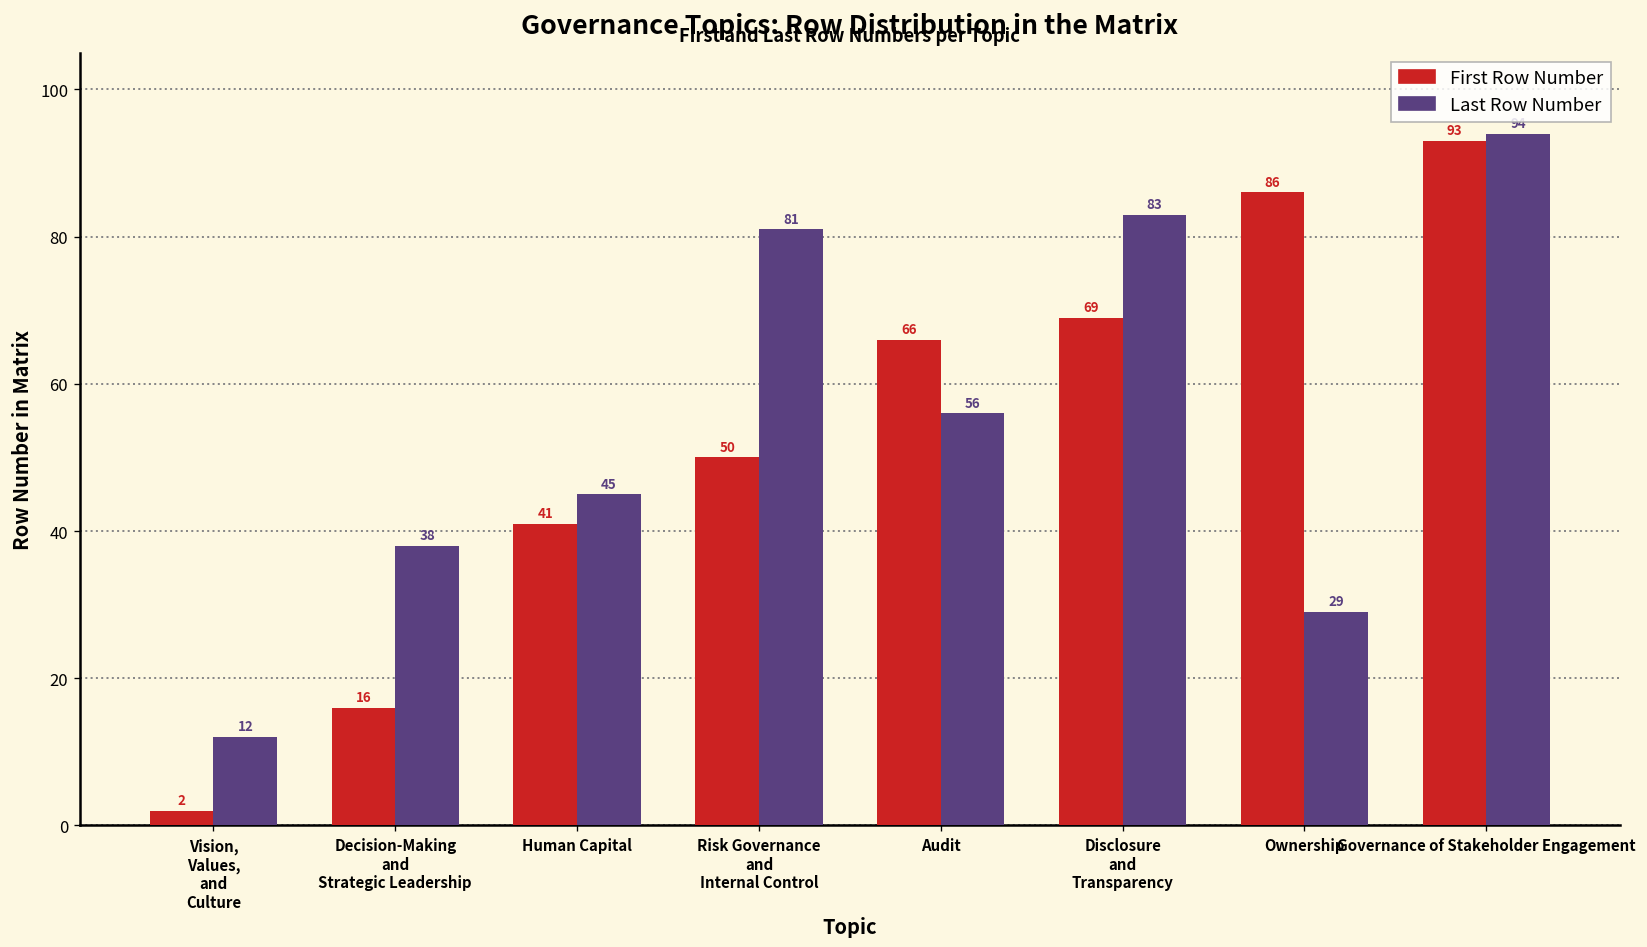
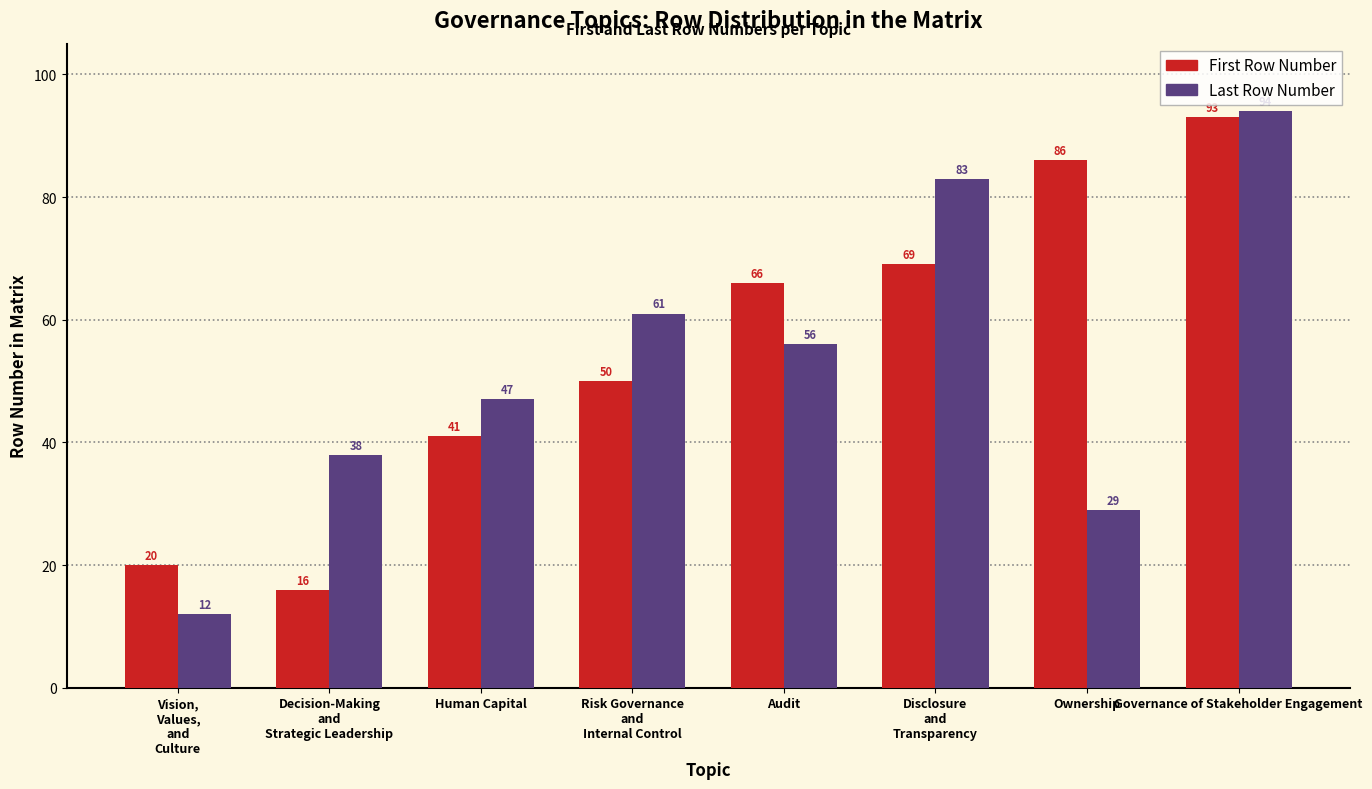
  {
    "First Row Number": {
-     "Vision, Values, and Culture": 2,
+     "Vision, Values, and Culture": 20,
      "Decision-Making and Strategic Leadership": 16,
      "Human Capital": 41,
      "Risk Governance and Internal Control": 50,
      "Audit": 66,
      "Disclosure and Transparency": 69,
      "Ownership": 86
    },
    "Last Row Number": {
      "Vision, Values, and Culture": 12,
      "Decision-Making and Strategic Leadership": 38,
-     "Human Capital": 45,
-     "Risk Governance and Internal Control": 81,
+     "Human Capital": 47,
+     "Risk Governance and Internal Control": 61,
      "Audit": 56,
      "Disclosure and Transparency": 83,
      "Ownership": 29
    }
  }
